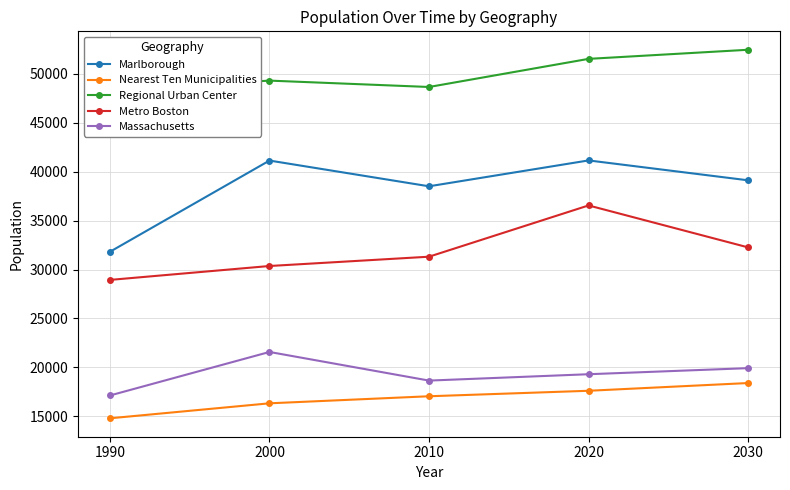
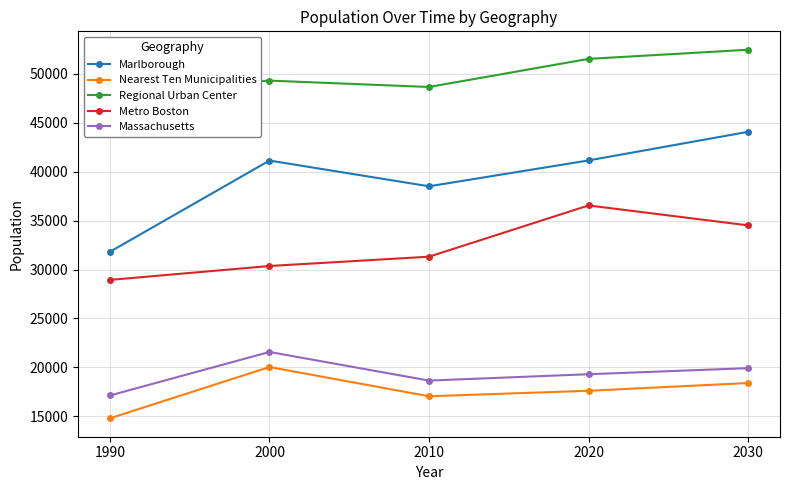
  {
    "Marlborough": {
      "1990": 32000,
      "2000": 41000,
      "2010": 38000,
      "2020": 41000,
-     "2030": 39000
+     "2030": 44000
    },
    "Nearest Ten Municipalities": {
      "1990": 15000,
-     "2000": 16000,
+     "2000": 20000,
      "2010": 17000,
      "2020": 18000,
      "2030": 18000
    },
    "Regional Urban Center": {
      "2000": 49000,
      "2010": 49000,
      "2020": 52000,
      "2030": 52000
    },
    "Metro Boston": {
      "1990": 29000,
      "2000": 30000,
      "2010": 31000,
      "2020": 37000,
-     "2030": 32000
+     "2030": 35000
    },
    "Massachusetts": {
      "1990": 17000,
      "2000": 22000,
      "2010": 19000,
      "2020": 19000,
      "2030": 20000
    }
  }
